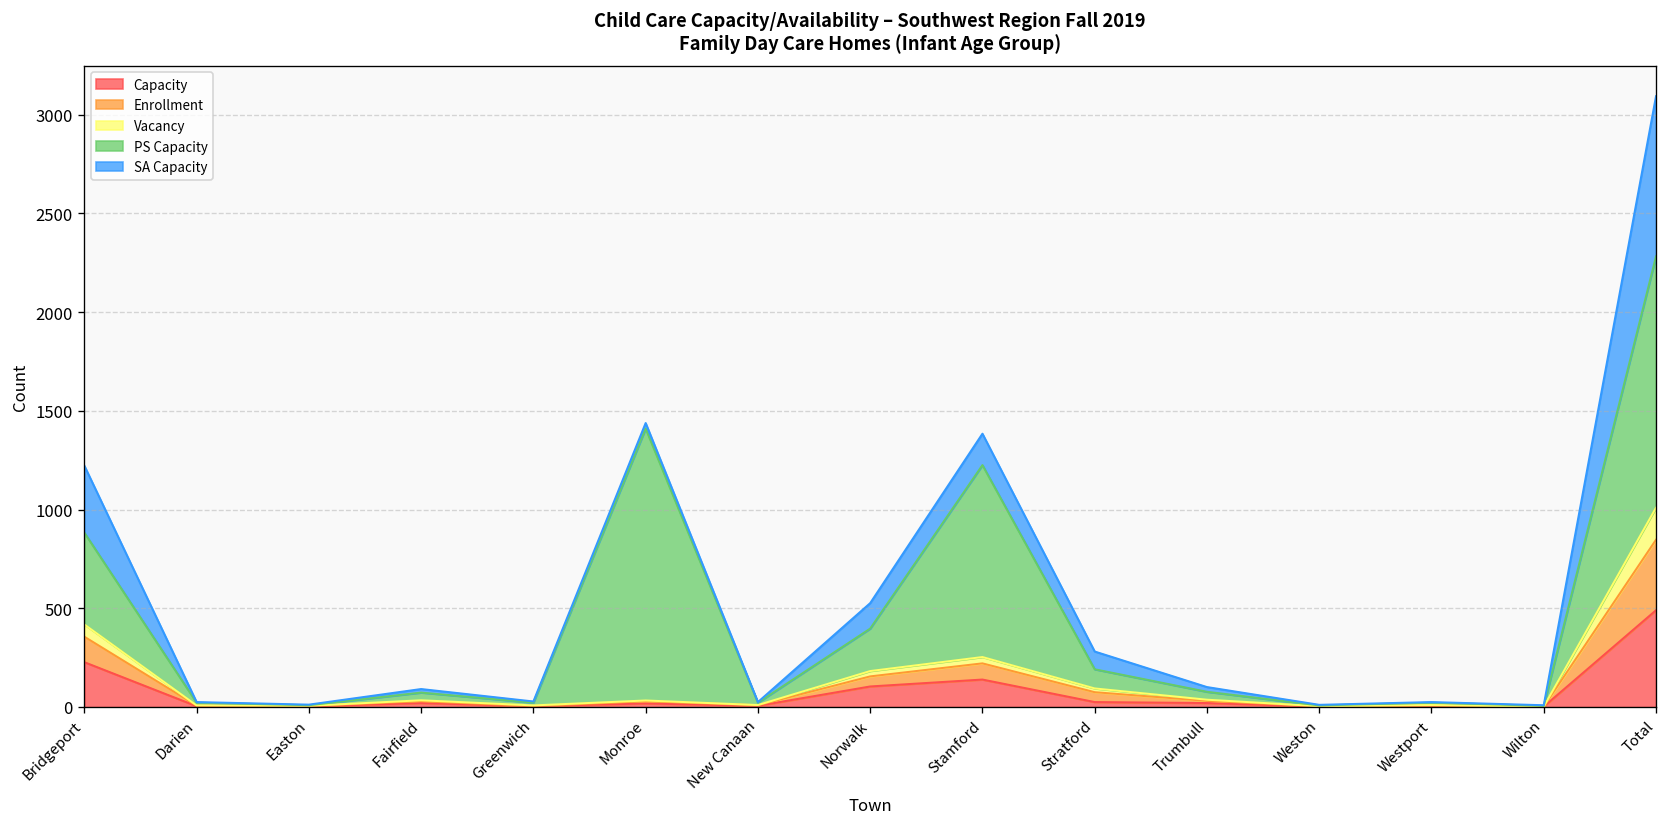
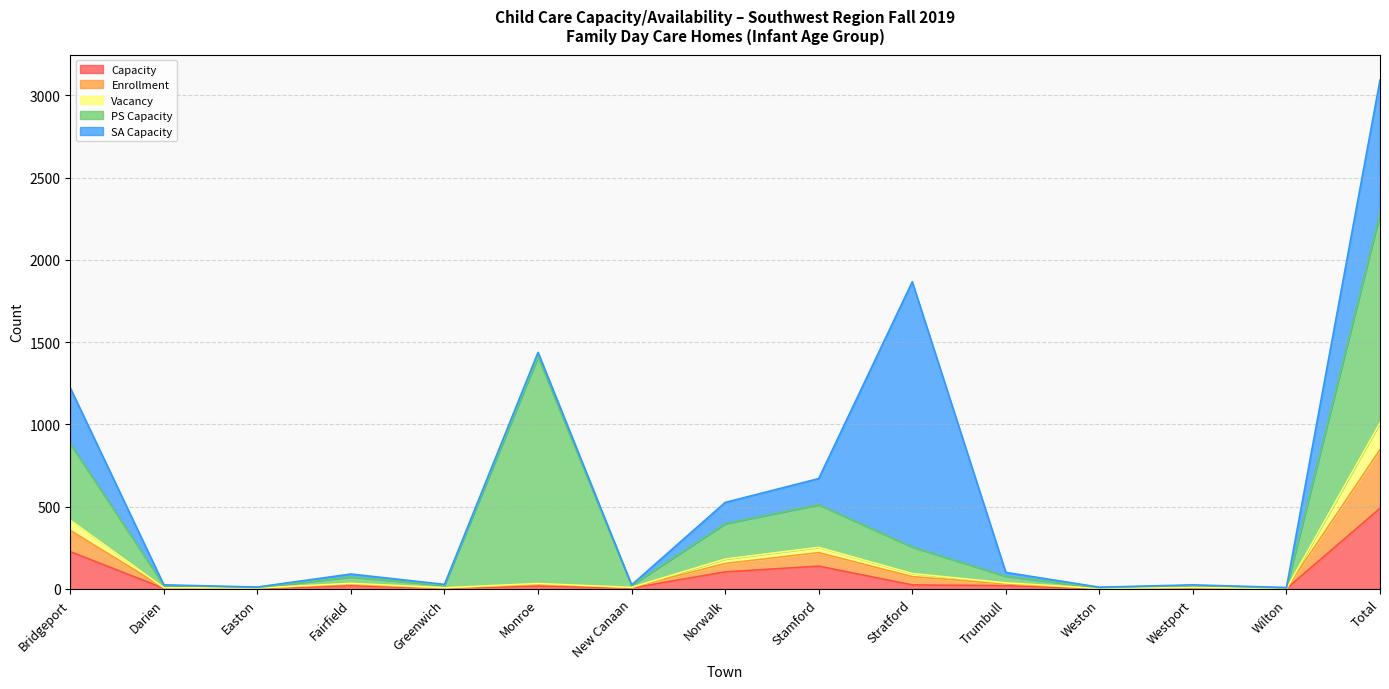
  {
    "Capacity": {
      "Bridgeport": 230,
      "Norwalk": 100,
      "Stamford": 140,
      "Stratford": 30,
      "Total": 490
    },
    "Enrollment": {
      "Bridgeport": 130,
      "Norwalk": 50,
      "Stamford": 80,
      "Stratford": 50,
      "Total": 360
    },
    "Vacancy": {
      "Bridgeport": 60,
      "Norwalk": 30,
      "Stamford": 30,
      "Stratford": 20,
      "Total": 160
    },
    "PS Capacity": {
      "Bridgeport": 470,
      "Fairfield": 40,
      "Monroe": 1380,
      "Norwalk": 220,
-     "Stamford": 970,
-     "Stratford": 100,
+     "Stamford": 260,
+     "Stratford": 160,
      "Trumbull": 40,
      "Total": 1270
    },
    "SA Capacity": {
      "Bridgeport": 340,
      "Fairfield": 20,
      "Monroe": 30,
      "Norwalk": 130,
      "Stamford": 160,
-     "Stratford": 90,
+     "Stratford": 1610,
      "Trumbull": 20,
      "Total": 810
    }
  }
